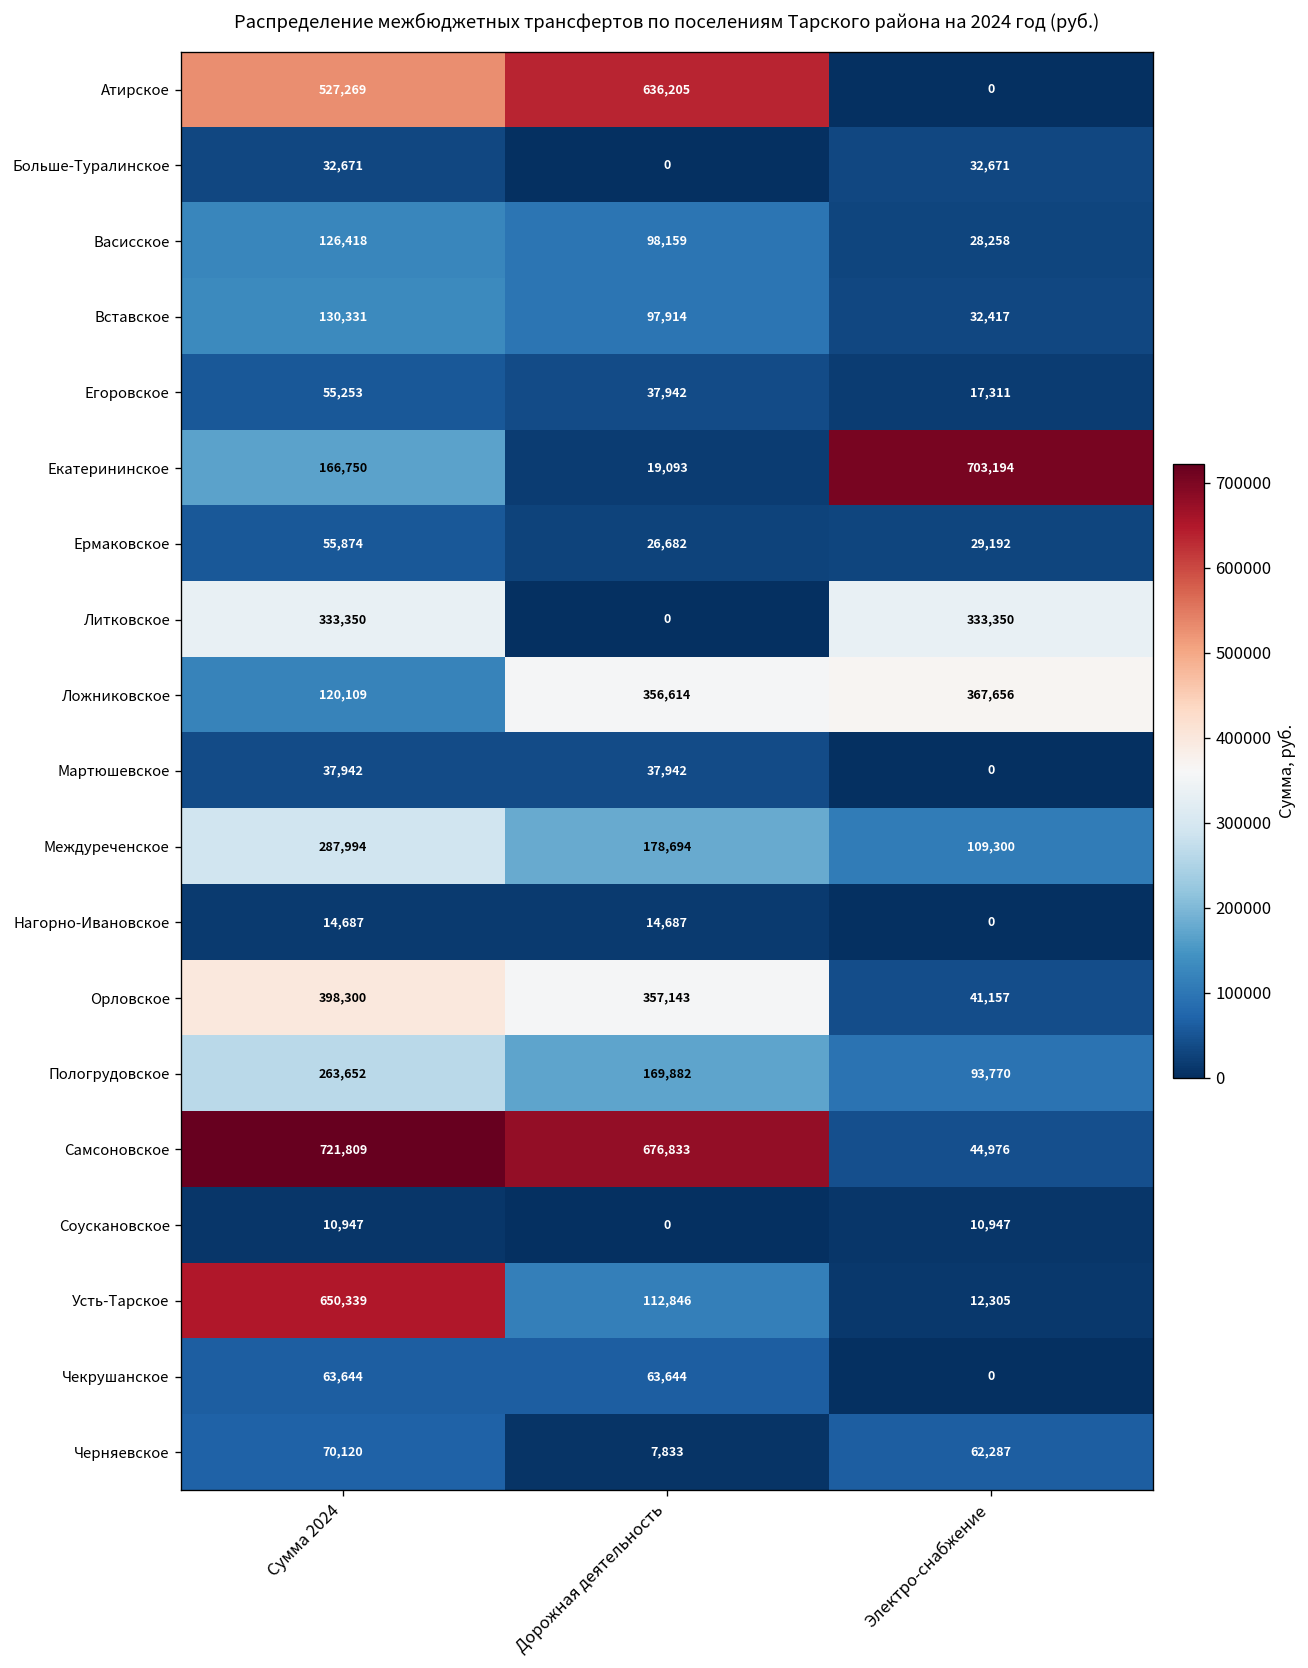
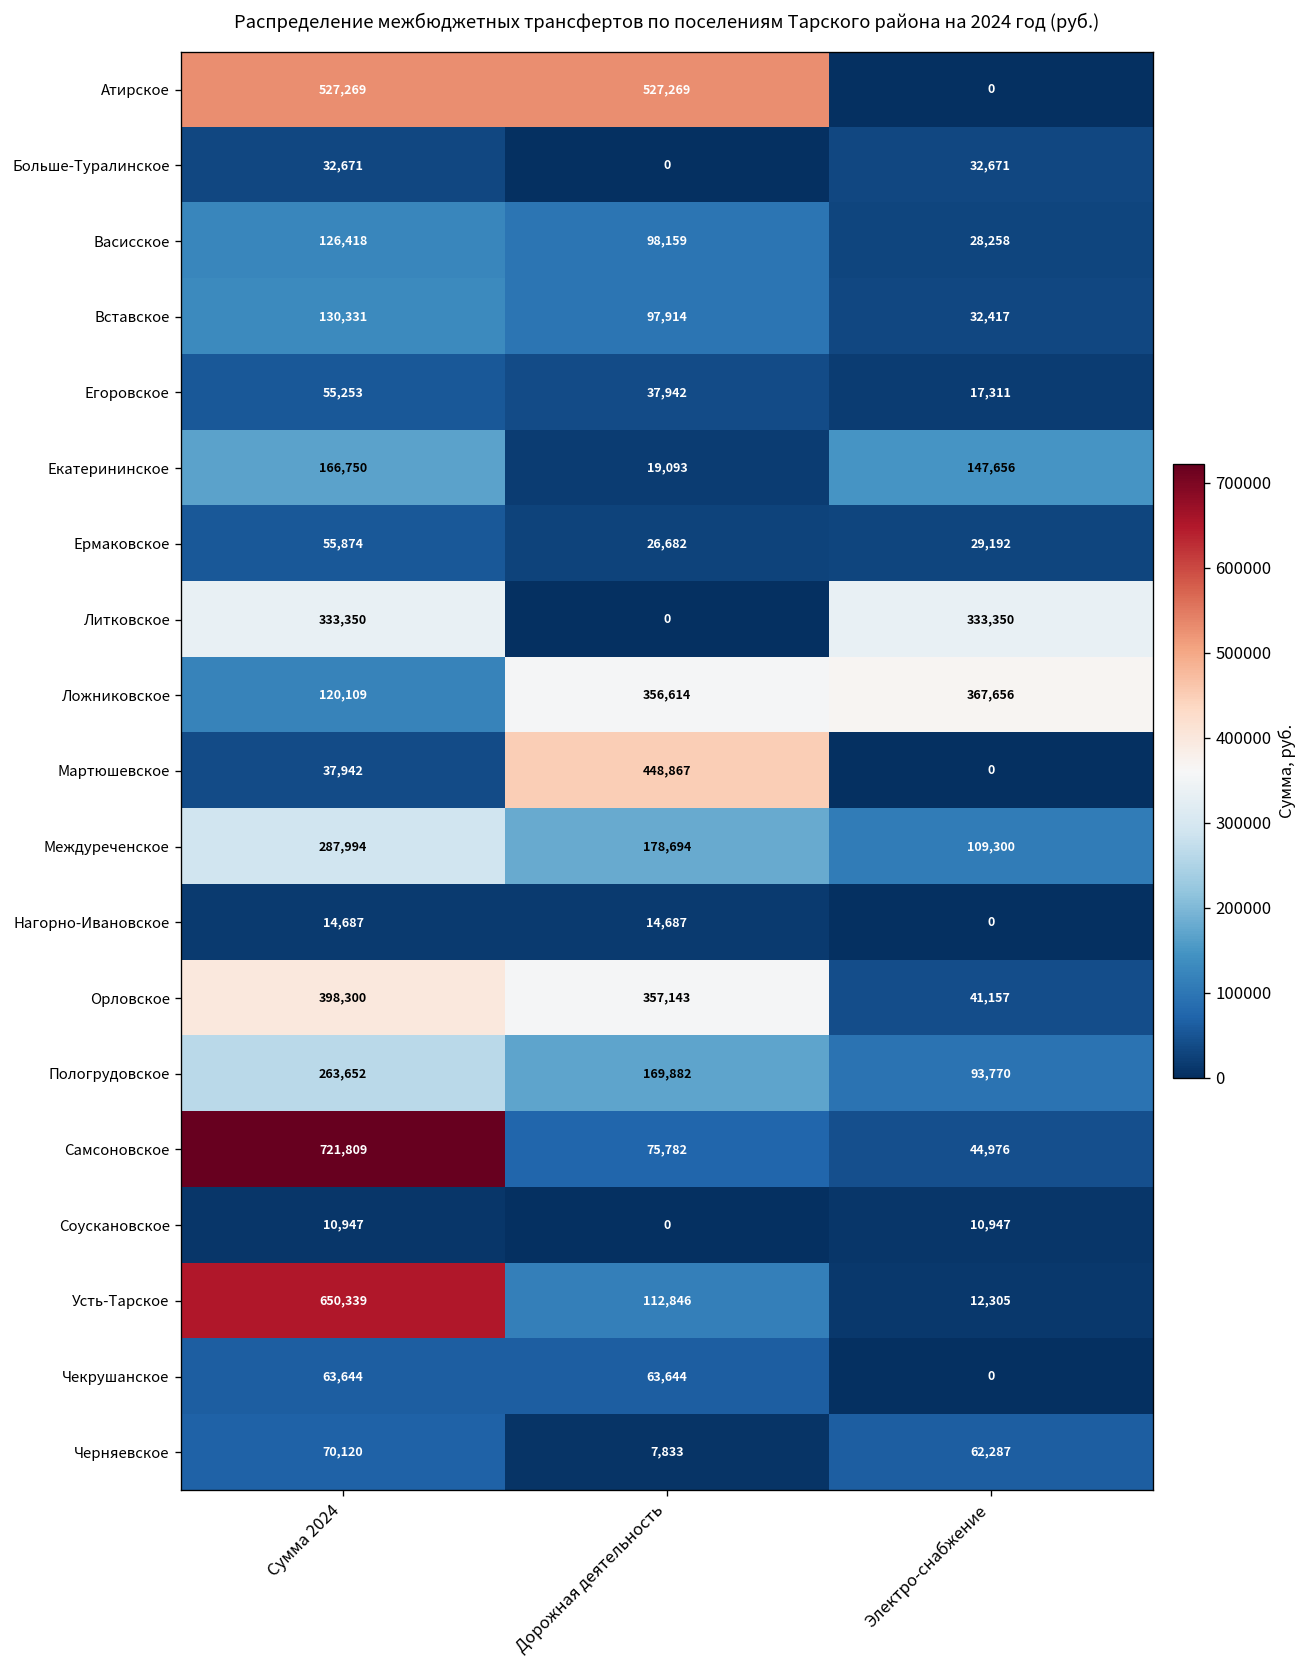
  {
    "Атирское": {
      "Сумма 2024": "527,269",
-     "Дорожная деятельность": "636,205",
+     "Дорожная деятельность": "527,269",
      "Электро-снабжение": "0"
    },
    "Больше-Туралинское": {
      "Сумма 2024": "32,671",
      "Дорожная деятельность": "0",
      "Электро-снабжение": "32,671"
    },
    "Васисское": {
      "Сумма 2024": "126,418",
      "Дорожная деятельность": "98,159",
      "Электро-снабжение": "28,258"
    },
    "Вставское": {
      "Сумма 2024": "130,331",
      "Дорожная деятельность": "97,914",
      "Электро-снабжение": "32,417"
    },
    "Егоровское": {
      "Сумма 2024": "55,253",
      "Дорожная деятельность": "37,942",
      "Электро-снабжение": "17,311"
    },
    "Екатерининское": {
      "Сумма 2024": "166,750",
      "Дорожная деятельность": "19,093",
-     "Электро-снабжение": "703,194"
+     "Электро-снабжение": "147,656"
    },
    "Ермаковское": {
      "Сумма 2024": "55,874",
      "Дорожная деятельность": "26,682",
      "Электро-снабжение": "29,192"
    },
    "Литковское": {
      "Сумма 2024": "333,350",
      "Дорожная деятельность": "0",
      "Электро-снабжение": "333,350"
    },
    "Ложниковское": {
      "Сумма 2024": "120,109",
      "Дорожная деятельность": "356,614",
      "Электро-снабжение": "367,656"
    },
    "Мартюшевское": {
      "Сумма 2024": "37,942",
-     "Дорожная деятельность": "37,942",
+     "Дорожная деятельность": "448,867",
      "Электро-снабжение": "0"
    },
    "Междуреченское": {
      "Сумма 2024": "287,994",
      "Дорожная деятельность": "178,694",
      "Электро-снабжение": "109,300"
    },
    "Нагорно-Ивановское": {
      "Сумма 2024": "14,687",
      "Дорожная деятельность": "14,687",
      "Электро-снабжение": "0"
    },
    "Орловское": {
      "Сумма 2024": "398,300",
      "Дорожная деятельность": "357,143",
      "Электро-снабжение": "41,157"
    },
    "Пологрудовское": {
      "Сумма 2024": "263,652",
      "Дорожная деятельность": "169,882",
      "Электро-снабжение": "93,770"
    },
    "Самсоновское": {
      "Сумма 2024": "721,809",
-     "Дорожная деятельность": "676,833",
+     "Дорожная деятельность": "75,782",
      "Электро-снабжение": "44,976"
    },
    "Соускановское": {
      "Сумма 2024": "10,947",
      "Дорожная деятельность": "0",
      "Электро-снабжение": "10,947"
    },
    "Усть-Тарское": {
      "Сумма 2024": "650,339",
      "Дорожная деятельность": "112,846",
      "Электро-снабжение": "12,305"
    },
    "Чекрушанское": {
      "Сумма 2024": "63,644",
      "Дорожная деятельность": "63,644",
      "Электро-снабжение": "0"
    },
    "Черняевское": {
      "Сумма 2024": "70,120",
      "Дорожная деятельность": "7,833",
      "Электро-снабжение": "62,287"
    }
  }
